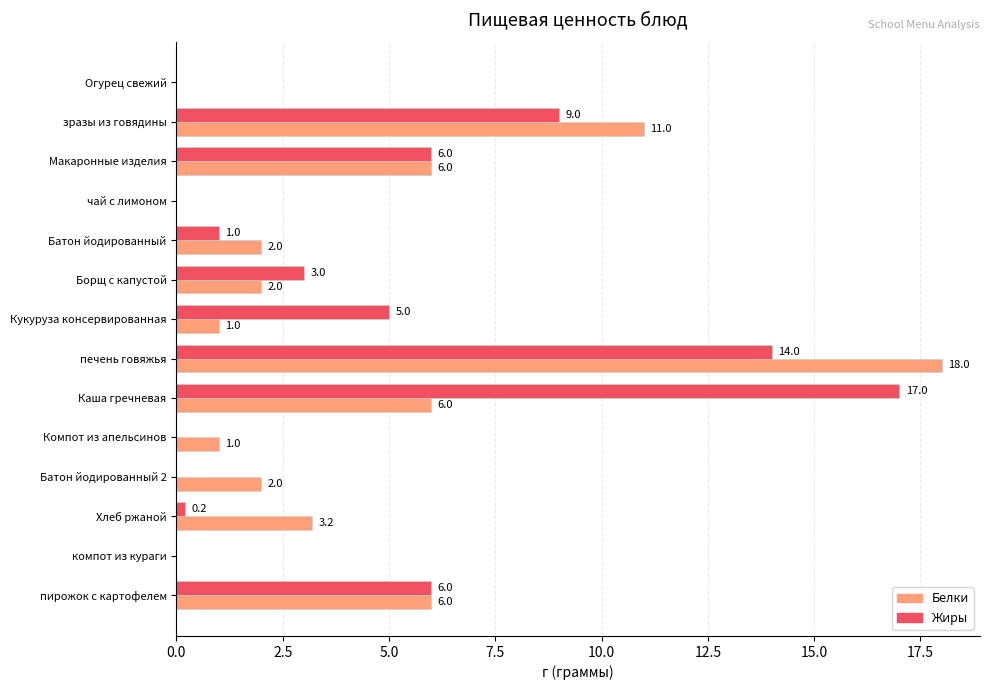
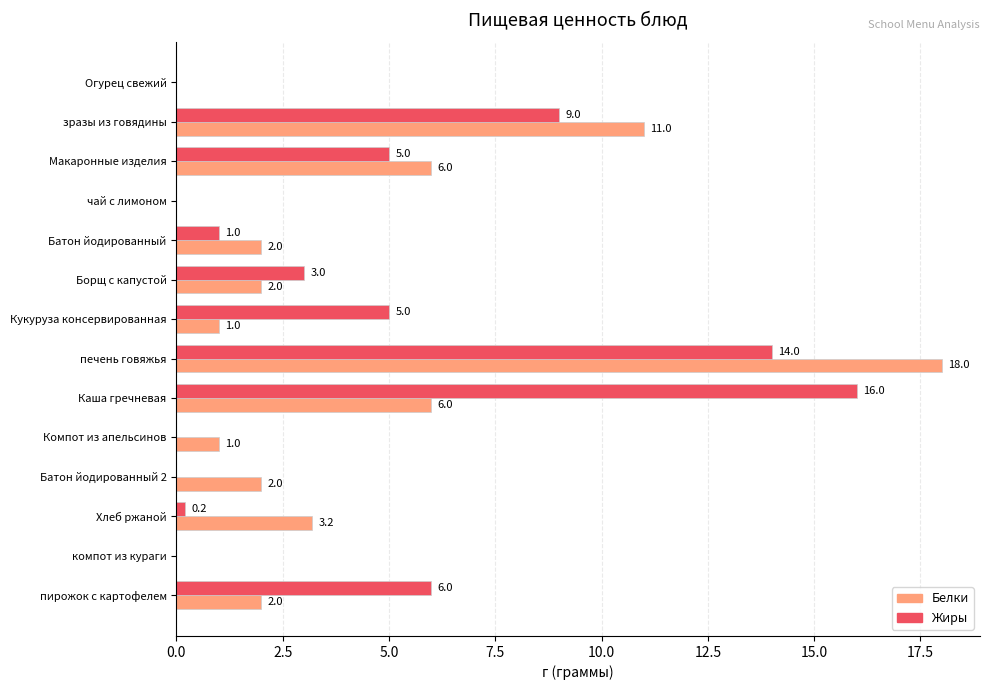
  {
    "Белки": {
      "зразы из говядины": 11.0,
      "Макаронные изделия": 6.0,
      "Батон йодированный": 2.0,
      "Борщ с капустой": 2.0,
      "Кукуруза консервированная": 1.0,
      "печень говяжья": 18.0,
      "Каша гречневая": 6.0,
      "Компот из апельсинов": 1.0,
      "Батон йодированный 2": 2.0,
      "Хлеб ржаной": 3.2,
-     "пирожок с картофелем": 6.0
+     "пирожок с картофелем": 2.0
    },
    "Жиры": {
      "зразы из говядины": 9.0,
-     "Макаронные изделия": 6.0,
+     "Макаронные изделия": 5.0,
      "Батон йодированный": 1.0,
      "Борщ с капустой": 3.0,
      "Кукуруза консервированная": 5.0,
      "печень говяжья": 14.0,
-     "Каша гречневая": 17.0,
+     "Каша гречневая": 16.0,
      "Хлеб ржаной": 0.2,
      "пирожок с картофелем": 6.0
    }
  }
